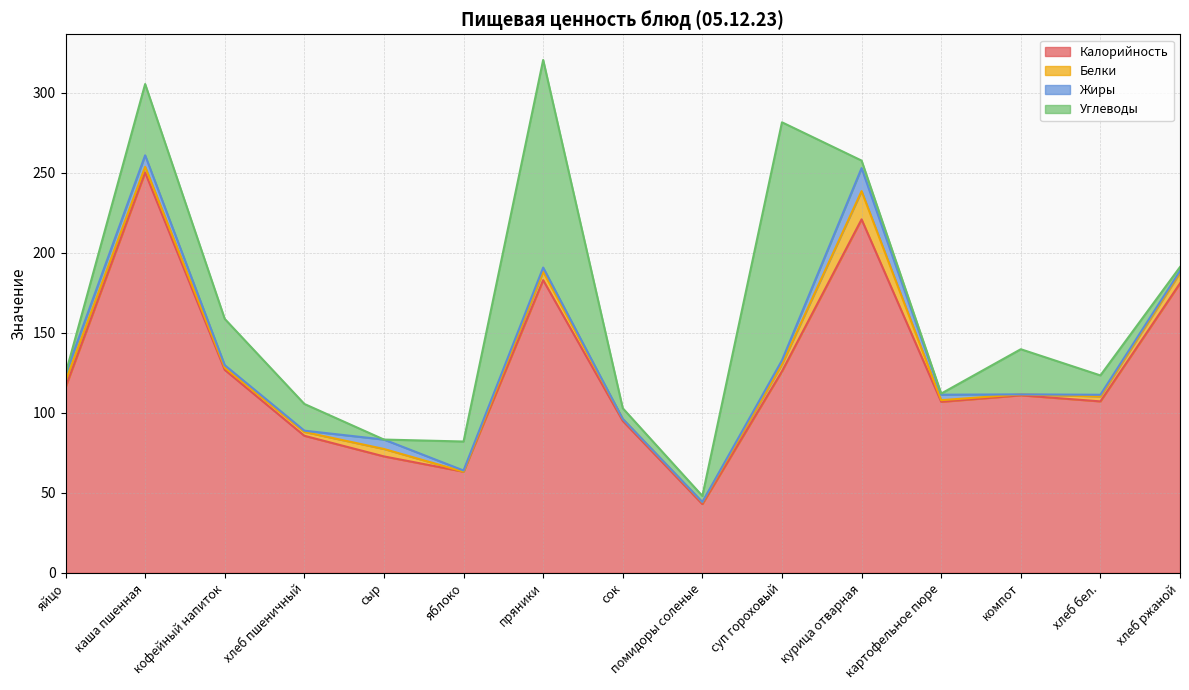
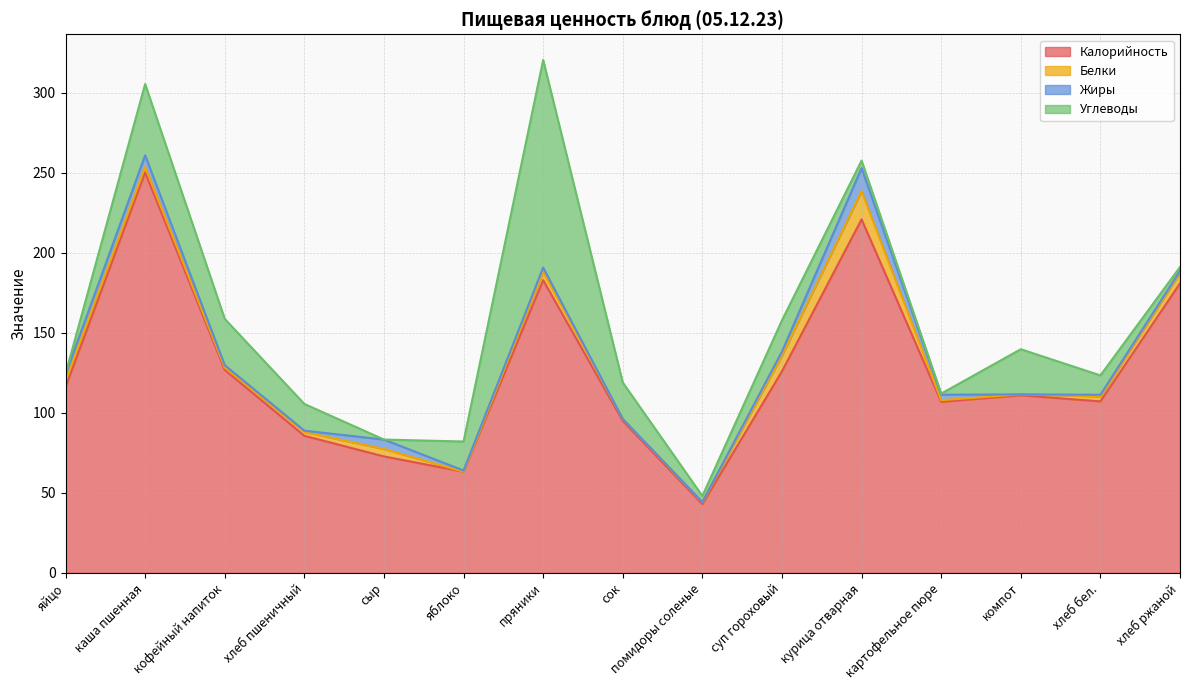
  {
    "Калорийность": {
      "яйцо": 116,
      "каша пшенная": 250,
      "хлеб пшеничный": 86,
      "сыр": 73,
      "пряники": 183,
      "суп гороховый": 126,
      "курица отварная": 221,
      "хлеб бел.": 107,
      "хлеб ржаной": 181
    },
    "Белки": {
      "яйцо": 4,
      "каша пшенная": 4,
      "сыр": 5,
      "пряники": 5,
-     "суп гороховый": 4,
+     "суп гороховый": 10,
      "курица отварная": 18
    },
    "Жиры": {
      "каша пшенная": 7,
      "пряники": 3,
      "суп гороховый": 3,
      "курица отварная": 14
    },
    "Углеводы": {
      "каша пшенная": 45,
      "кофейный напиток": 29,
      "хлеб пшеничный": 17,
      "яблоко": 18,
      "пряники": 130,
-     "сок": 7,
+     "сок": 23,
      "помидоры соленые": 4,
-     "суп гороховый": 149,
+     "суп гороховый": 20,
      "курица отварная": 5,
      "компот": 28,
      "хлеб бел.": 12,
      "хлеб ржаной": 2
    }
  }
